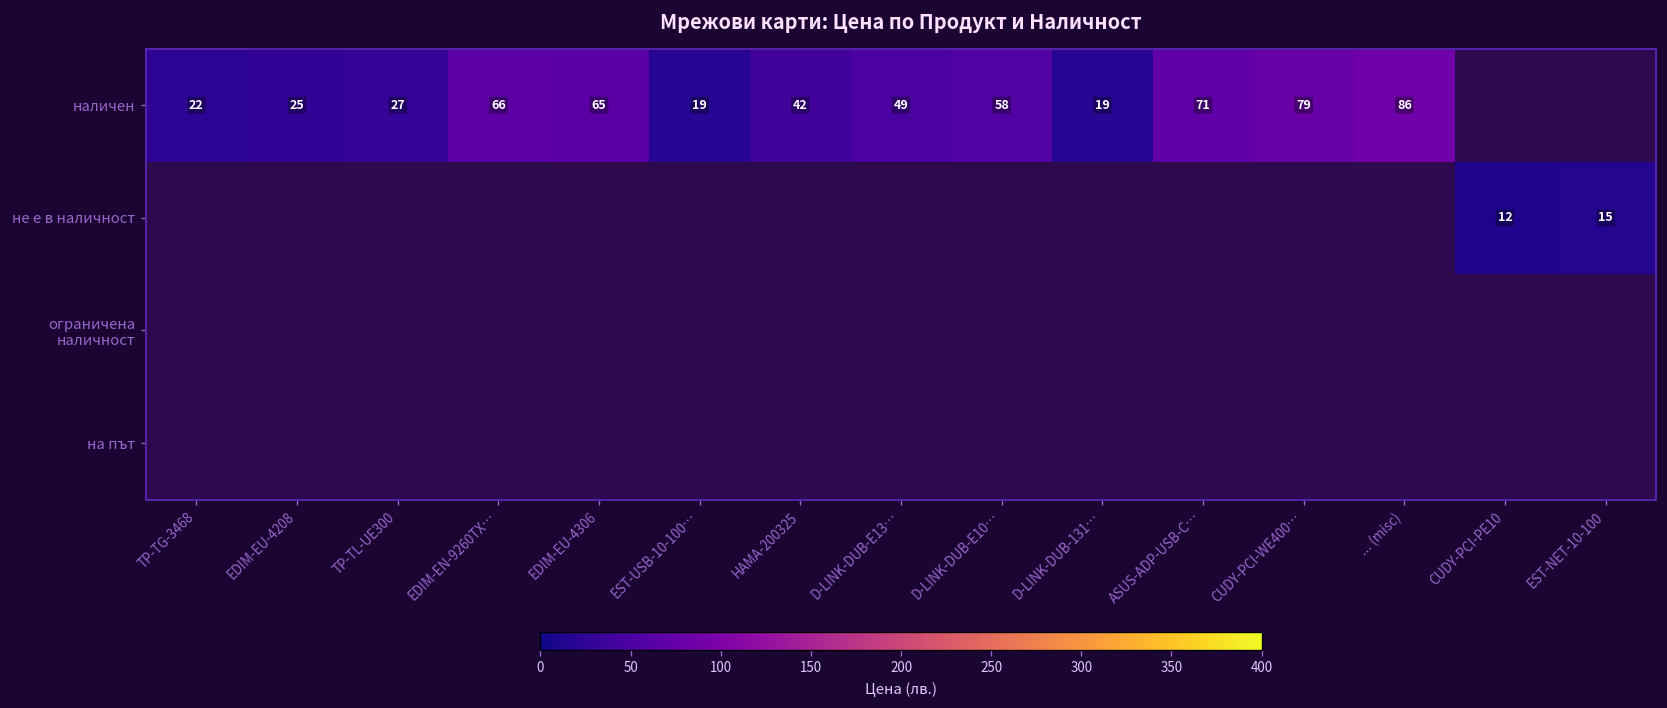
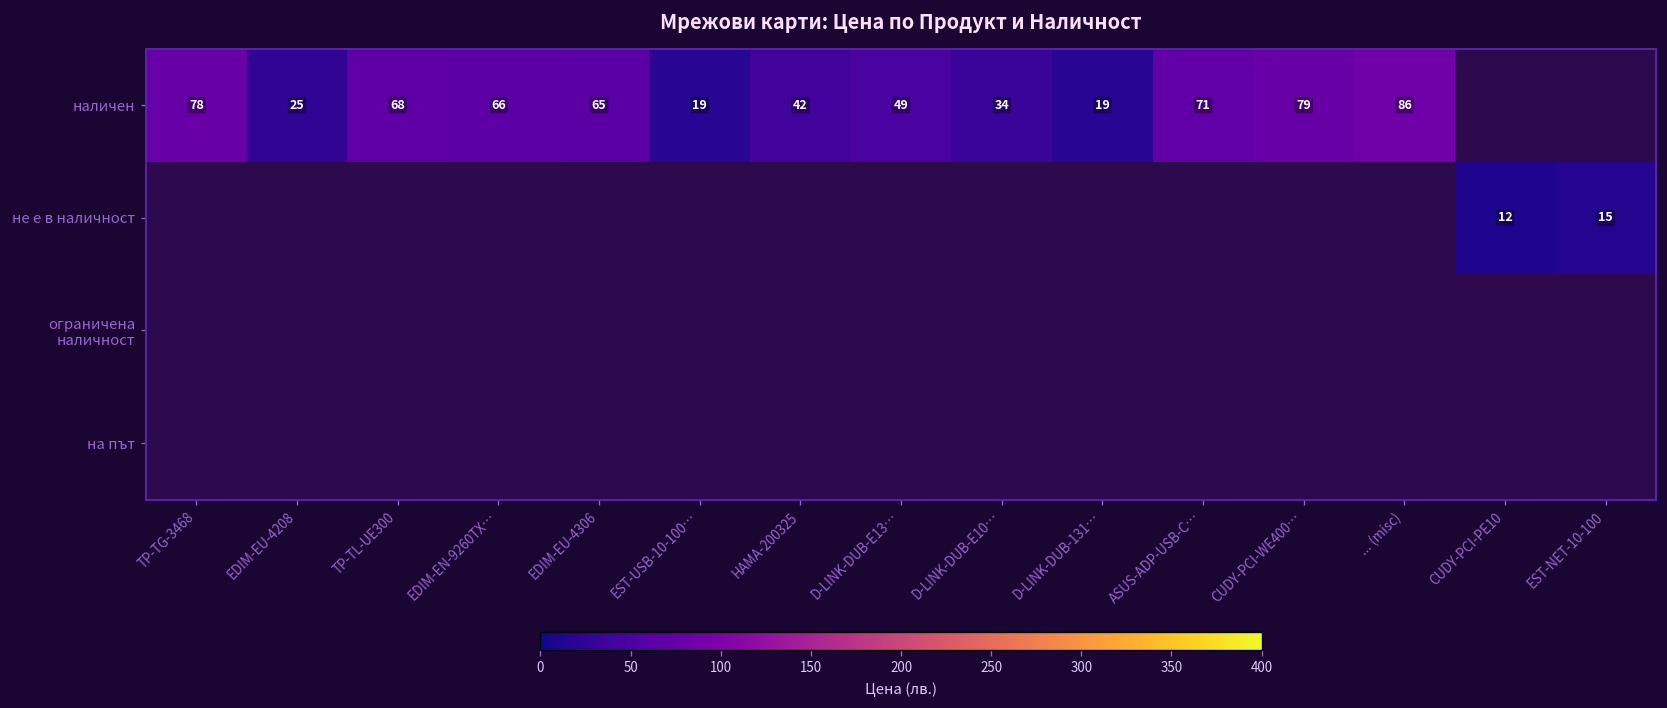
  {
    "наличен": {
-     "TP-TG-3468": 22,
-     "TP-TL-UE300": 27,
-     "D-LINK-DUB-E10…": 58
+     "TP-TG-3468": 78,
+     "TP-TL-UE300": 68,
+     "D-LINK-DUB-E10…": 34
    }
  }
